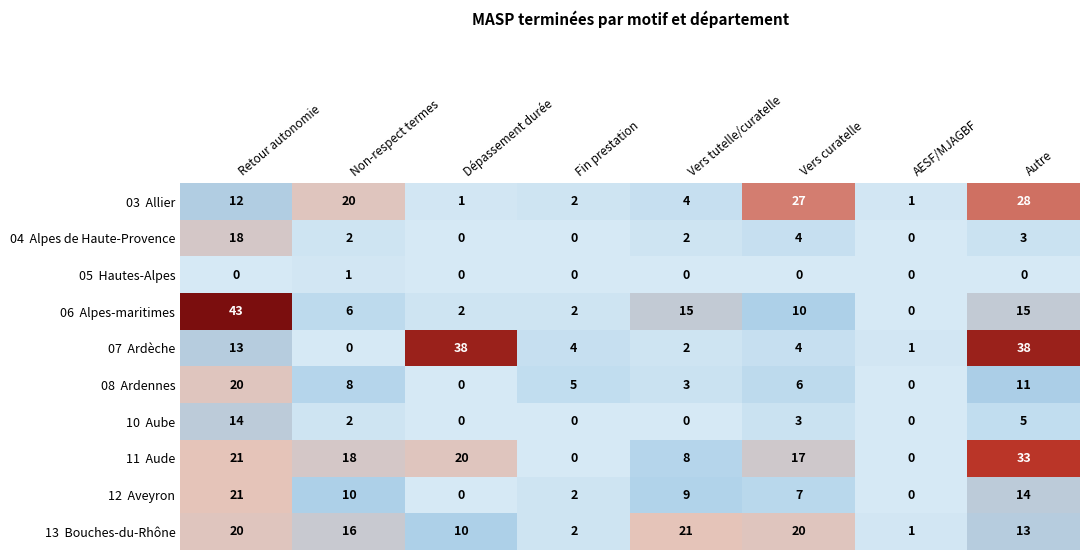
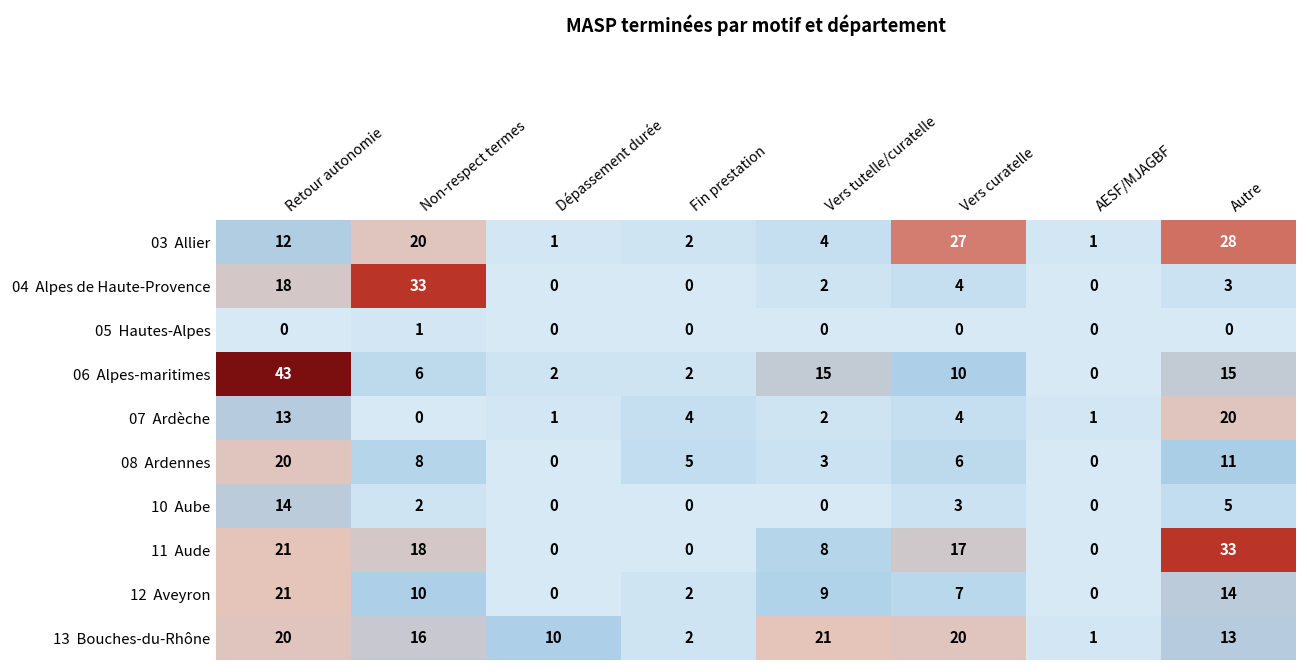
  {
    "03 Allier": {
      "Retour autonomie": 12,
      "Non-respect termes": 20,
      "Dépassement durée": 1,
      "Fin prestation": 2,
      "Vers tutelle/curatelle": 4,
      "Vers curatelle": 27,
      "AESF/MJAGBF": 1,
      "Autre": 28
    },
    "04 Alpes de Haute-Provence": {
      "Retour autonomie": 18,
-     "Non-respect termes": 2,
+     "Non-respect termes": 33,
      "Dépassement durée": 0,
      "Fin prestation": 0,
      "Vers tutelle/curatelle": 2,
      "Vers curatelle": 4,
      "AESF/MJAGBF": 0,
      "Autre": 3
    },
    "05 Hautes-Alpes": {
      "Retour autonomie": 0,
      "Non-respect termes": 1,
      "Dépassement durée": 0,
      "Fin prestation": 0,
      "Vers tutelle/curatelle": 0,
      "Vers curatelle": 0,
      "AESF/MJAGBF": 0,
      "Autre": 0
    },
    "06 Alpes-maritimes": {
      "Retour autonomie": 43,
      "Non-respect termes": 6,
      "Dépassement durée": 2,
      "Fin prestation": 2,
      "Vers tutelle/curatelle": 15,
      "Vers curatelle": 10,
      "AESF/MJAGBF": 0,
      "Autre": 15
    },
    "07 Ardèche": {
      "Retour autonomie": 13,
      "Non-respect termes": 0,
-     "Dépassement durée": 38,
+     "Dépassement durée": 1,
      "Fin prestation": 4,
      "Vers tutelle/curatelle": 2,
      "Vers curatelle": 4,
      "AESF/MJAGBF": 1,
-     "Autre": 38
+     "Autre": 20
    },
    "08 Ardennes": {
      "Retour autonomie": 20,
      "Non-respect termes": 8,
      "Dépassement durée": 0,
      "Fin prestation": 5,
      "Vers tutelle/curatelle": 3,
      "Vers curatelle": 6,
      "AESF/MJAGBF": 0,
      "Autre": 11
    },
    "10 Aube": {
      "Retour autonomie": 14,
      "Non-respect termes": 2,
      "Dépassement durée": 0,
      "Fin prestation": 0,
      "Vers tutelle/curatelle": 0,
      "Vers curatelle": 3,
      "AESF/MJAGBF": 0,
      "Autre": 5
    },
    "11 Aude": {
      "Retour autonomie": 21,
      "Non-respect termes": 18,
-     "Dépassement durée": 20,
+     "Dépassement durée": 0,
      "Fin prestation": 0,
      "Vers tutelle/curatelle": 8,
      "Vers curatelle": 17,
      "AESF/MJAGBF": 0,
      "Autre": 33
    },
    "12 Aveyron": {
      "Retour autonomie": 21,
      "Non-respect termes": 10,
      "Dépassement durée": 0,
      "Fin prestation": 2,
      "Vers tutelle/curatelle": 9,
      "Vers curatelle": 7,
      "AESF/MJAGBF": 0,
      "Autre": 14
    },
    "13 Bouches-du-Rhône": {
      "Retour autonomie": 20,
      "Non-respect termes": 16,
      "Dépassement durée": 10,
      "Fin prestation": 2,
      "Vers tutelle/curatelle": 21,
      "Vers curatelle": 20,
      "AESF/MJAGBF": 1,
      "Autre": 13
    }
  }
